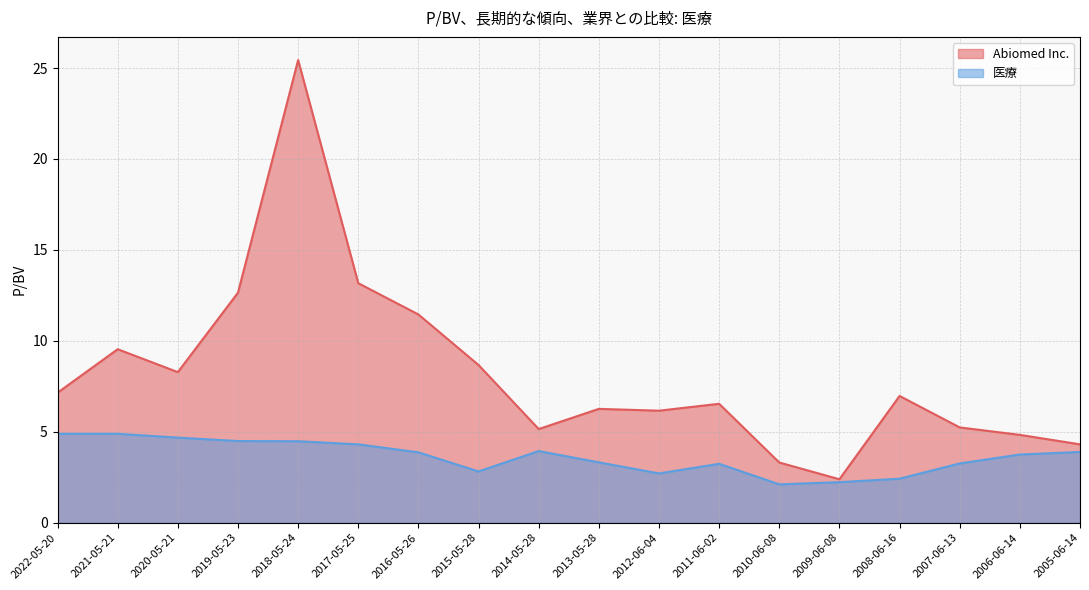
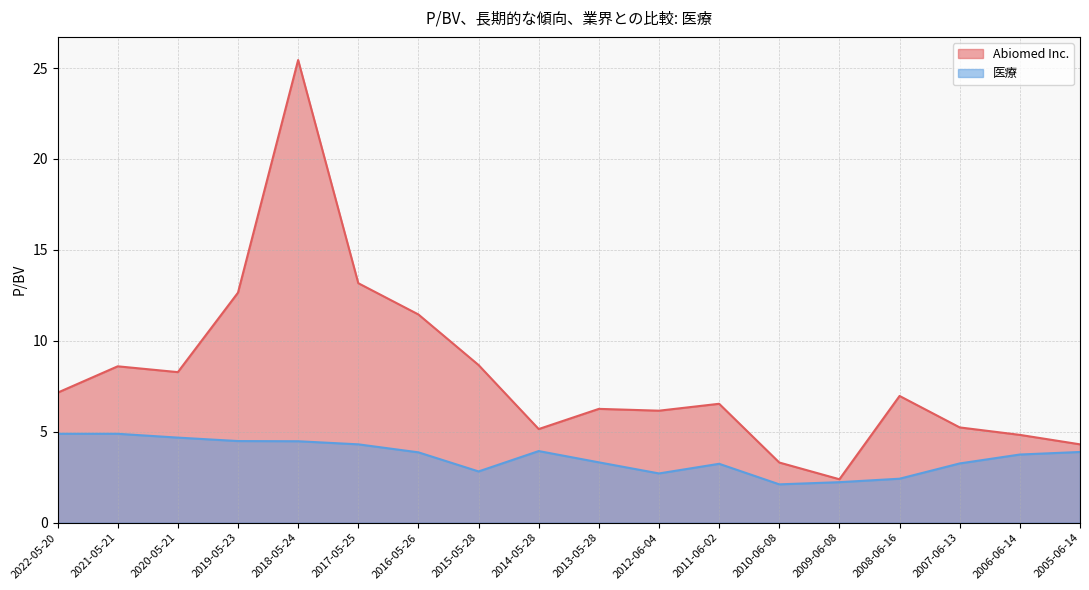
  {
    "Abiomed Inc.": {
      "2022-05-20": 7.2,
-     "2021-05-21": 9.5,
+     "2021-05-21": 8.6,
      "2020-05-21": 8.3,
      "2019-05-23": 12.7,
      "2018-05-24": 25.4,
      "2017-05-25": 13.2,
      "2016-05-26": 11.5,
      "2015-05-28": 8.7,
      "2014-05-28": 5.2,
      "2013-05-28": 6.3,
      "2012-06-04": 6.2,
      "2011-06-02": 6.5,
      "2010-06-08": 3.3,
      "2009-06-08": 2.4,
      "2008-06-16": 7.0,
      "2007-06-13": 5.2,
      "2006-06-14": 4.8,
      "2005-06-14": 4.3
    },
    "医療": {
      "2022-05-20": 4.9,
      "2021-05-21": 4.9,
      "2020-05-21": 4.7,
      "2019-05-23": 4.5,
      "2018-05-24": 4.5,
      "2017-05-25": 4.3,
      "2016-05-26": 3.9,
      "2015-05-28": 2.8,
      "2014-05-28": 3.9,
      "2013-05-28": 3.3,
      "2012-06-04": 2.7,
      "2011-06-02": 3.2,
      "2010-06-08": 2.1,
      "2009-06-08": 2.2,
      "2008-06-16": 2.4,
      "2007-06-13": 3.3,
      "2006-06-14": 3.8,
      "2005-06-14": 3.9
    }
  }
